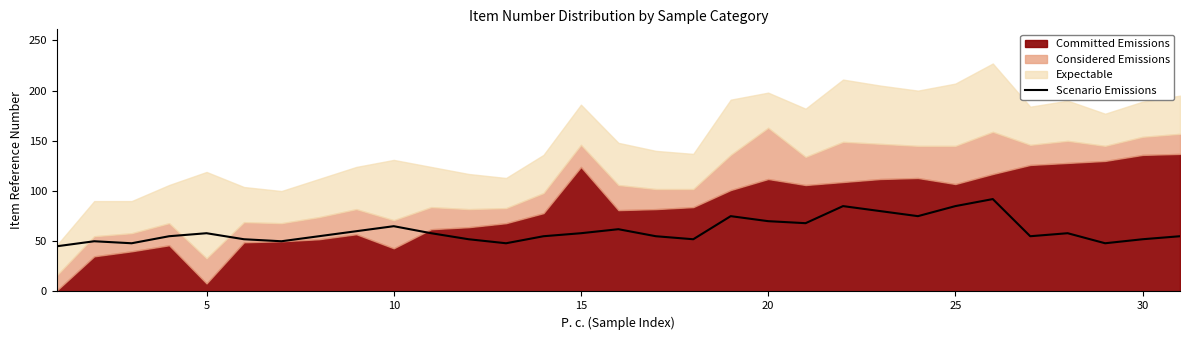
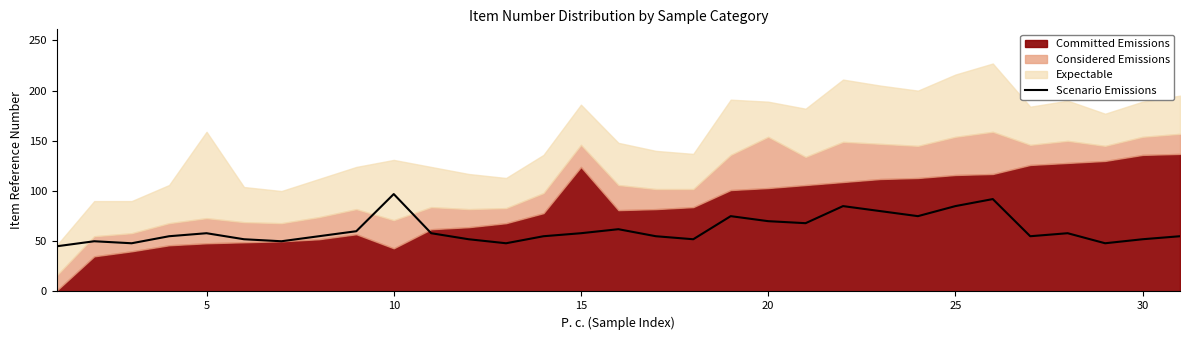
  {
    "Committed Emissions": {
-     "5": 8,
+     "5": 48,
      "10": 43,
      "15": 124,
-     "20": 112,
-     "25": 107,
+     "20": 103,
+     "25": 116,
      "30": 136
    },
    "Scenario Emissions": {
      "5": 58,
-     "10": 65,
+     "10": 97,
      "15": 58,
      "20": 70,
      "25": 85,
      "30": 52
    },
    "Considered Emissions": {
      "5": 25,
      "10": 28,
      "15": 22,
      "20": 51,
      "25": 38,
      "30": 18
    },
    "Expectable": {
      "5": 86,
      "10": 60,
      "15": 40,
      "20": 35,
      "25": 62,
      "30": 35
    }
  }
